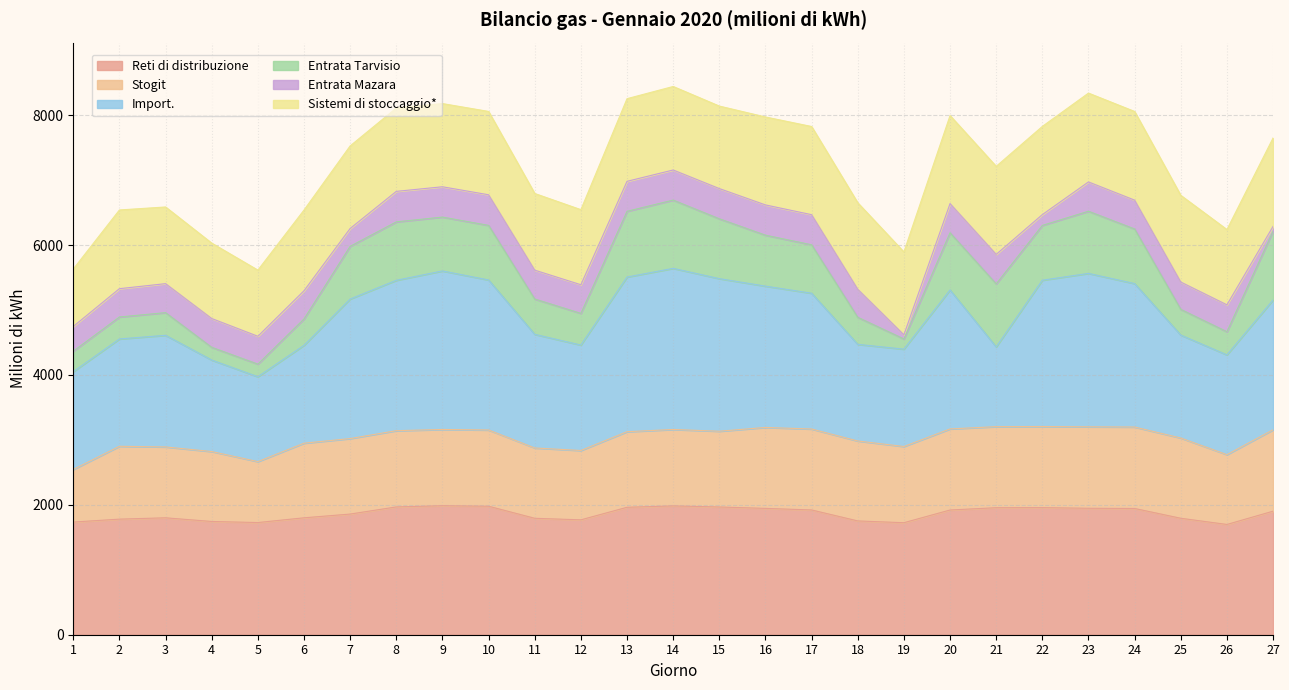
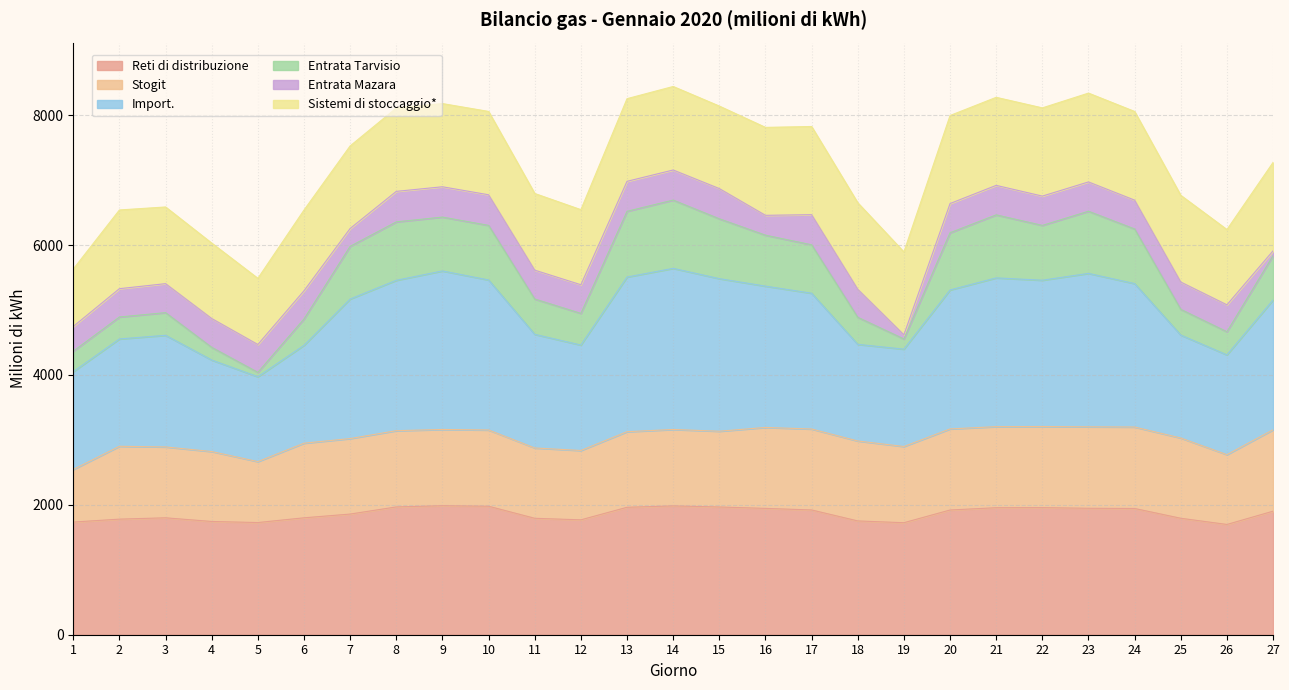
  {
    "Import.": {
      "1": 1500,
      "2": 1700,
      "3": 1700,
      "4": 1400,
      "5": 1300,
      "6": 1500,
      "7": 2100,
      "8": 2300,
      "9": 2400,
      "10": 2300,
      "11": 1700,
      "12": 1600,
      "13": 2400,
      "14": 2500,
      "15": 2300,
      "16": 2200,
      "17": 2100,
      "18": 1500,
      "19": 1500,
      "20": 2100,
-     "21": 1200,
+     "21": 2300,
      "22": 2300,
      "23": 2400,
      "24": 2200,
      "25": 1600,
      "26": 1500,
      "27": 2000
    },
    "Entrata Tarvisio": {
      "1": 300,
      "2": 300,
      "3": 300,
      "4": 200,
-     "5": 200,
+     "5": 100,
      "6": 400,
      "7": 800,
      "8": 900,
      "9": 800,
      "10": 800,
      "11": 500,
      "12": 500,
      "13": 1000,
      "14": 1100,
      "15": 900,
      "16": 800,
      "17": 700,
      "18": 400,
      "19": 200,
      "20": 900,
      "21": 1000,
      "22": 800,
      "23": 1000,
      "24": 800,
      "25": 400,
      "26": 400,
-     "27": 1100
+     "27": 700
    },
    "Entrata Mazara": {
      "1": 400,
      "2": 400,
      "3": 400,
      "4": 400,
      "5": 400,
      "6": 400,
      "7": 300,
      "8": 500,
      "9": 500,
      "10": 500,
      "11": 400,
      "12": 400,
      "13": 500,
      "14": 500,
      "15": 500,
-     "16": 500,
+     "16": 300,
      "17": 500,
      "18": 400,
      "19": 100,
      "20": 400,
      "21": 500,
-     "22": 200,
+     "22": 500,
      "23": 500,
      "24": 400,
      "25": 400,
      "26": 400,
      "27": 100
    }
  }
